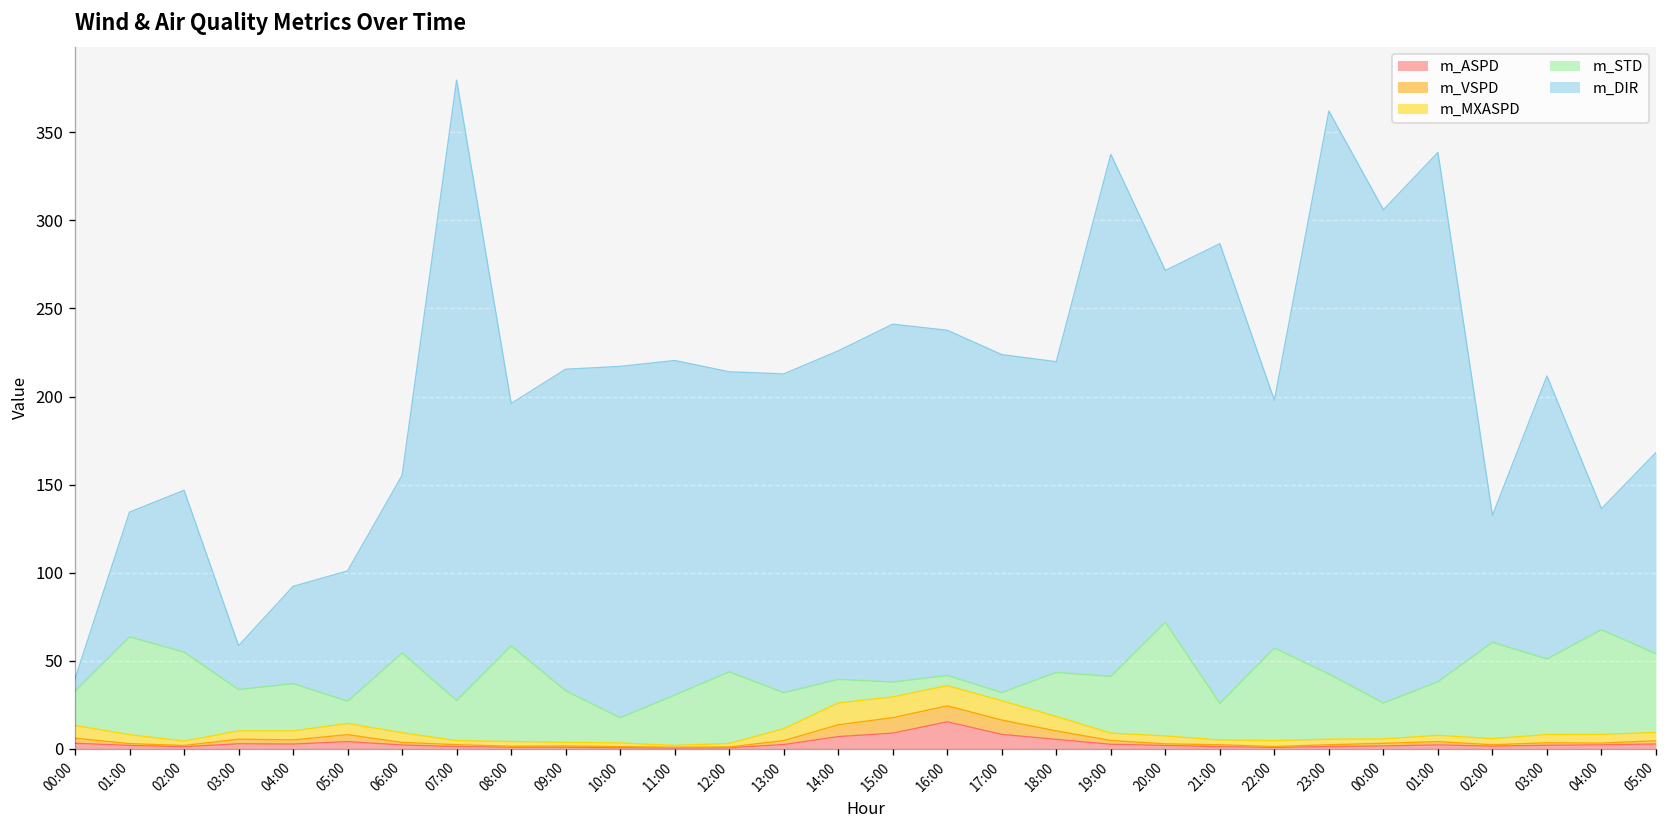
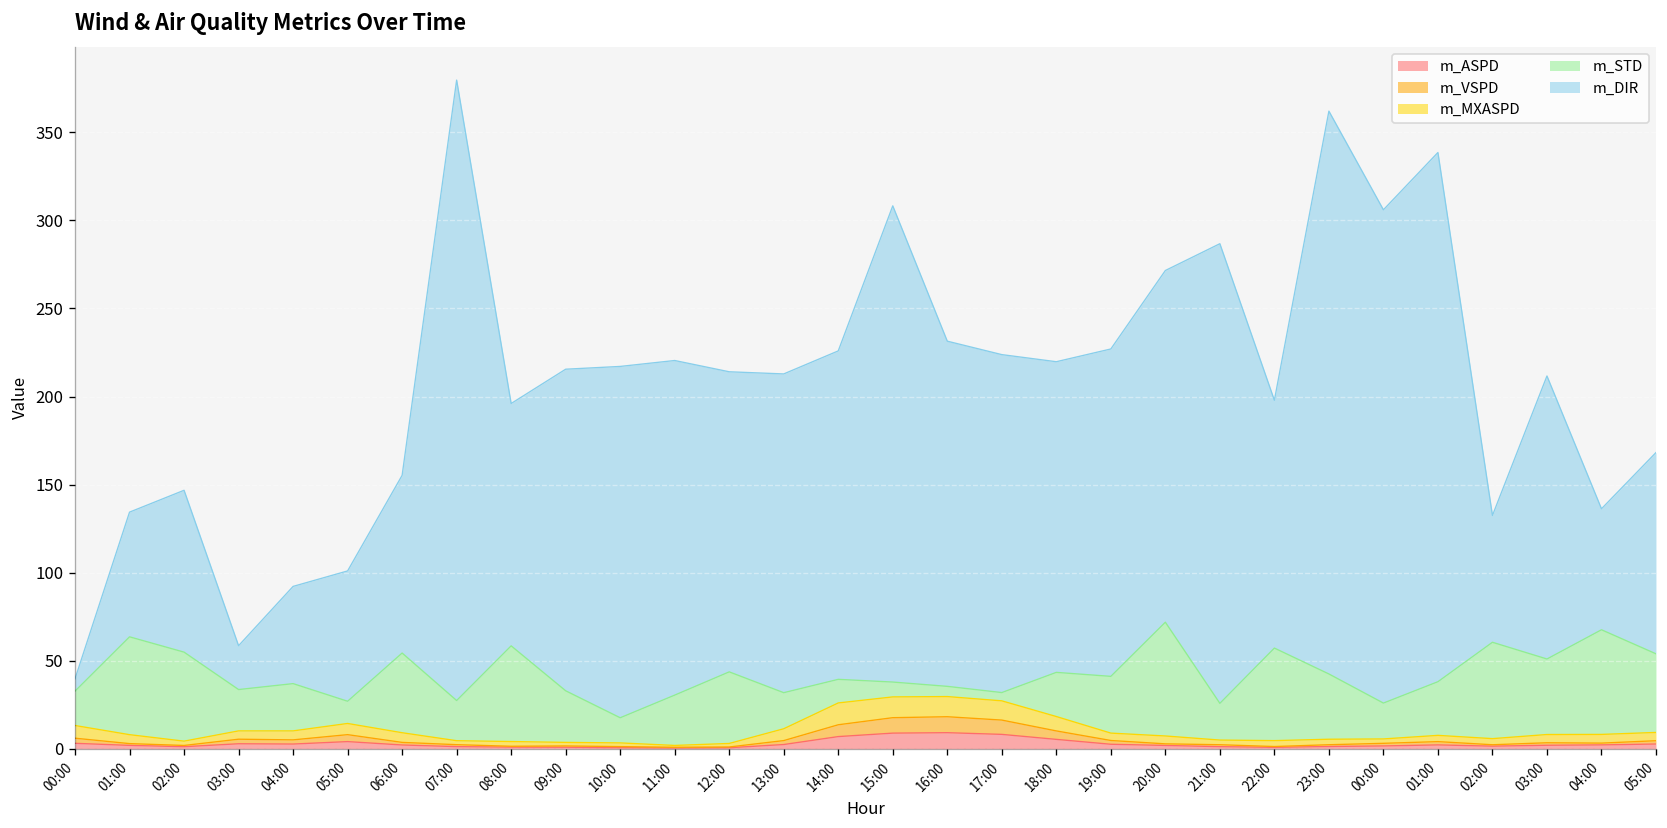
  {
    "m_ASPD": {
      "13:00": 2,
      "14:00": 7,
      "15:00": 9,
-     "16:00": 15,
+     "16:00": 9,
      "17:00": 8,
      "18:00": 5,
      "19:00": 3
    },
    "m_STD": {
      "06:00": 45,
      "07:00": 23,
      "08:00": 54,
      "09:00": 29,
      "10:00": 14,
      "11:00": 29,
      "12:00": 41,
      "13:00": 20,
      "14:00": 13,
      "15:00": 8,
      "16:00": 6,
      "17:00": 5,
      "18:00": 25,
      "19:00": 32,
      "20:00": 65,
      "21:00": 21,
      "22:00": 53,
      "23:00": 37
    },
    "m_DIR": {
      "06:00": 101,
      "07:00": 352,
      "08:00": 138,
      "09:00": 183,
      "10:00": 200,
      "11:00": 190,
      "12:00": 170,
      "13:00": 181,
      "14:00": 187,
-     "15:00": 203,
+     "15:00": 270,
      "16:00": 196,
      "17:00": 192,
      "18:00": 176,
-     "19:00": 296,
+     "19:00": 186,
      "20:00": 200,
      "21:00": 261,
      "22:00": 141,
      "23:00": 320
    }
  }
